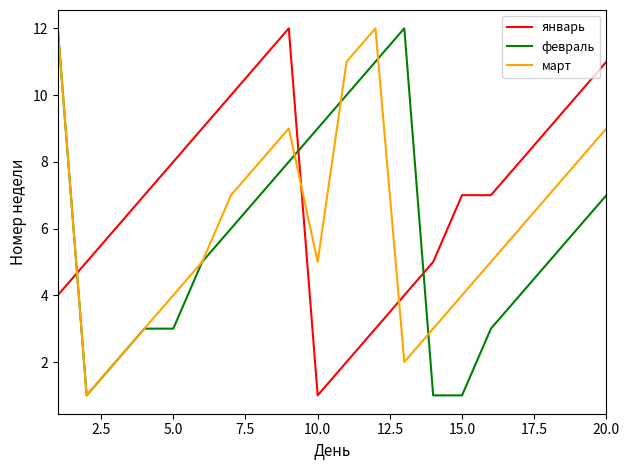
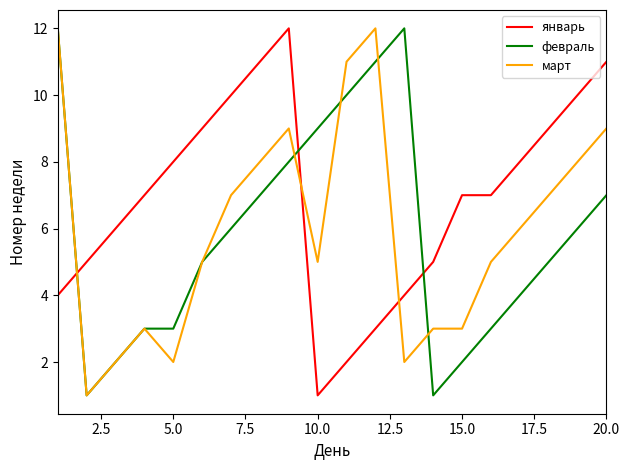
  {
    "январь": {
      "5.0": 8,
      "10.0": 1,
      "15.0": 7,
      "20.0": 11
    },
    "февраль": {
      "5.0": 3,
      "10.0": 9,
-     "15.0": 1,
+     "15.0": 2,
      "20.0": 7
    },
    "март": {
-     "5.0": 4,
+     "5.0": 2,
      "10.0": 5,
-     "15.0": 4,
+     "15.0": 3,
      "20.0": 9
    }
  }
